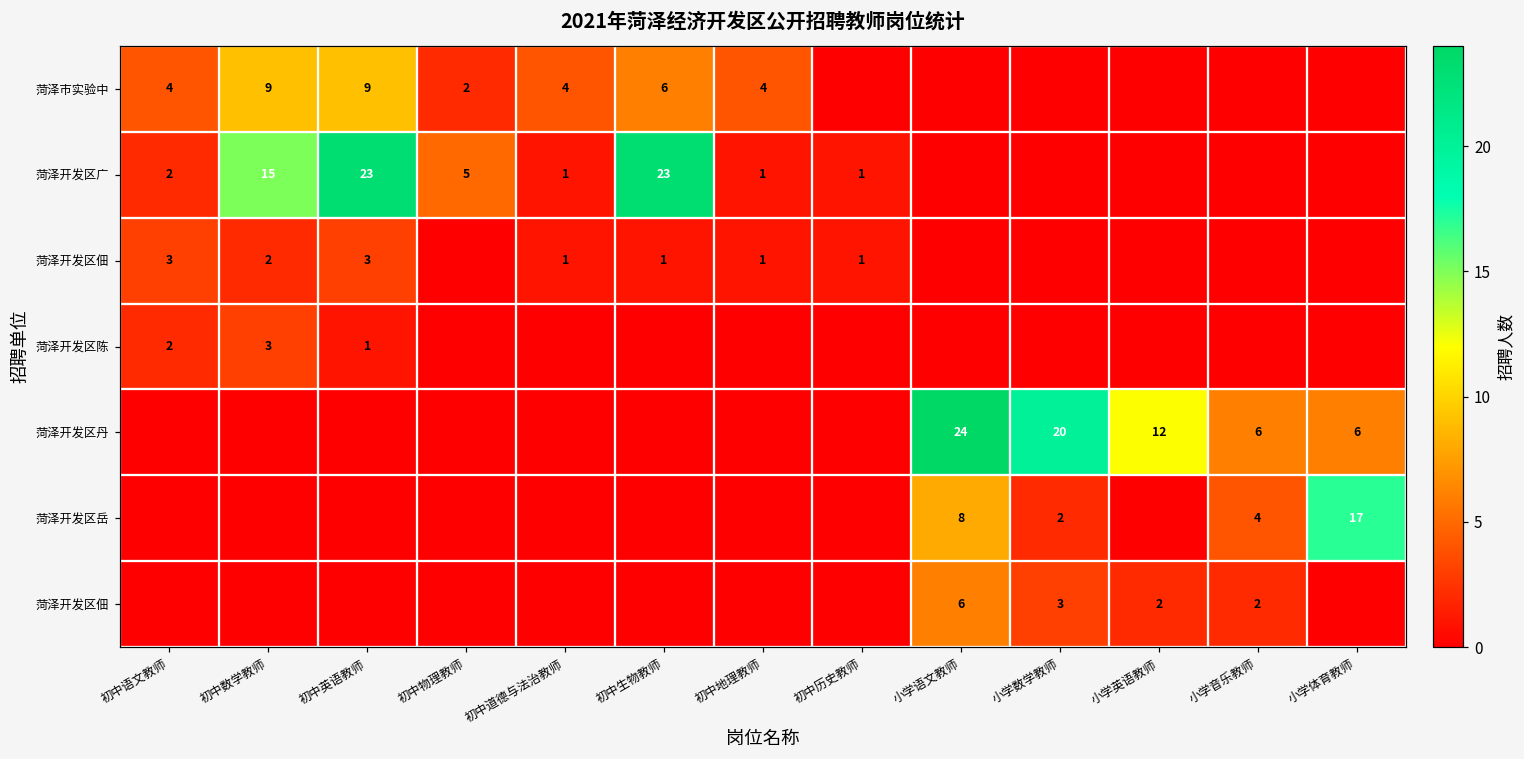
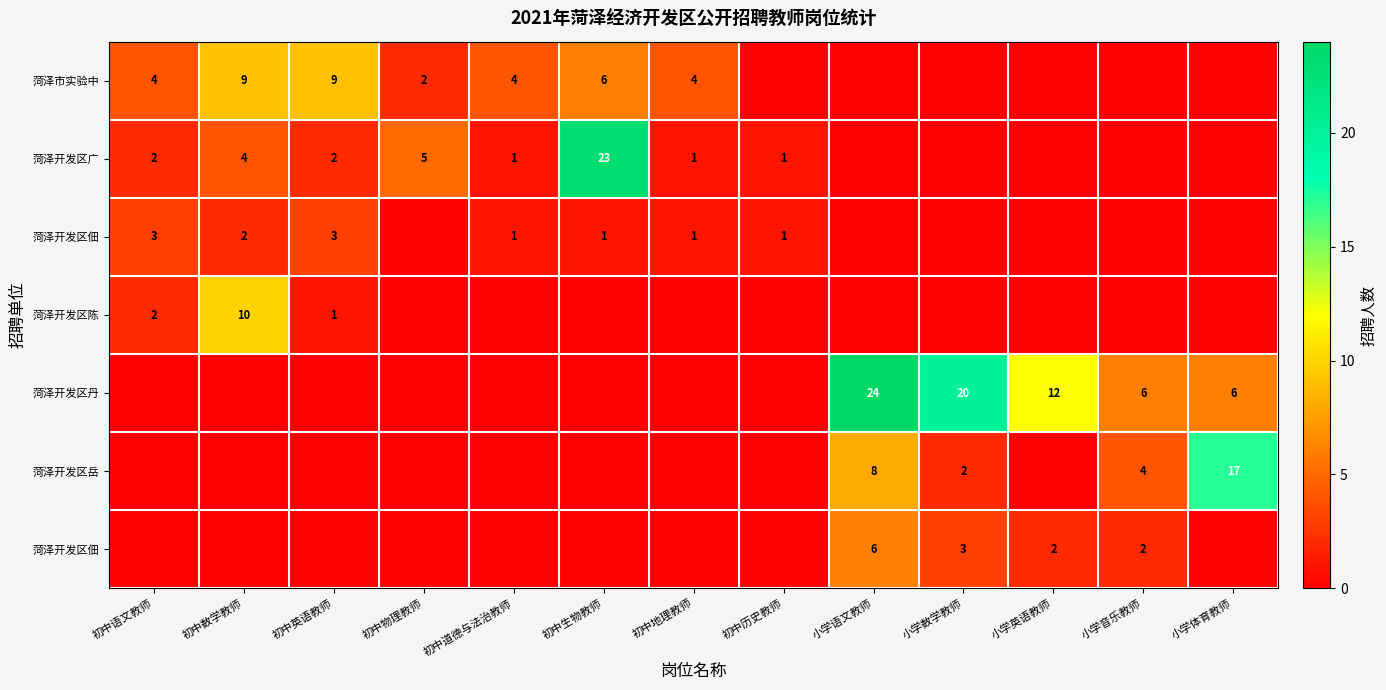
  {
    "菏泽市实验中": {
      "初中语文教师": 4,
      "初中数学教师": 9,
      "初中英语教师": 9,
      "初中物理教师": 2,
      "初中道德与法治教师": 4,
      "初中生物教师": 6,
      "初中地理教师": 4
    },
    "菏泽开发区广": {
      "初中语文教师": 2,
-     "初中数学教师": 15,
-     "初中英语教师": 23,
+     "初中数学教师": 4,
+     "初中英语教师": 2,
      "初中物理教师": 5,
      "初中道德与法治教师": 1,
      "初中生物教师": 23,
      "初中地理教师": 1,
      "初中历史教师": 1
    },
    "菏泽开发区陈": {
      "初中语文教师": 2,
-     "初中数学教师": 3,
+     "初中数学教师": 10,
      "初中英语教师": 1
    },
    "菏泽开发区丹": {
      "小学语文教师": 24,
      "小学数学教师": 20,
      "小学英语教师": 12,
      "小学音乐教师": 6,
      "小学体育教师": 6
    },
    "菏泽开发区岳": {
      "小学语文教师": 8,
      "小学数学教师": 2,
      "小学音乐教师": 4,
      "小学体育教师": 17
    }
  }
